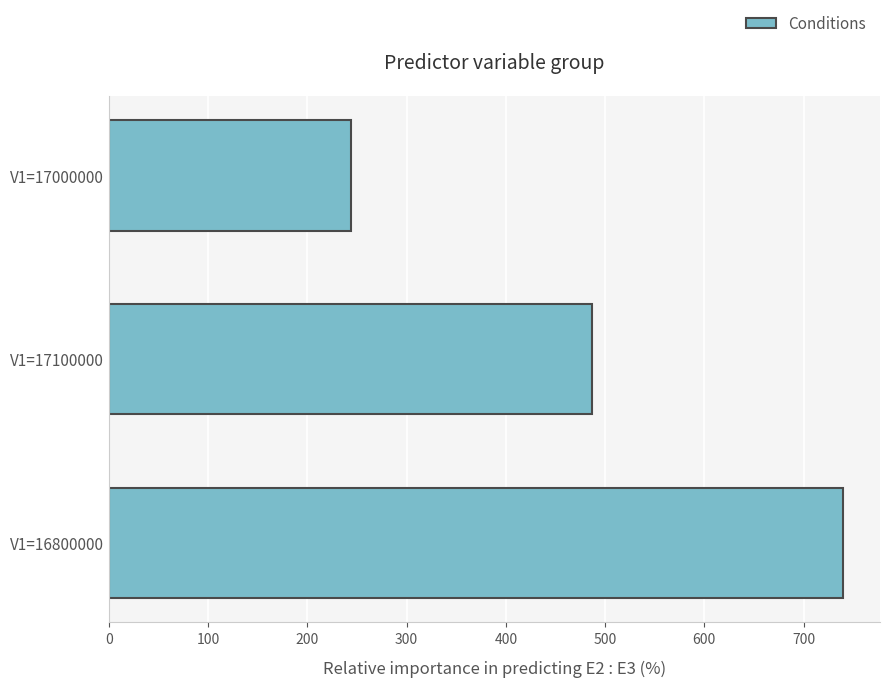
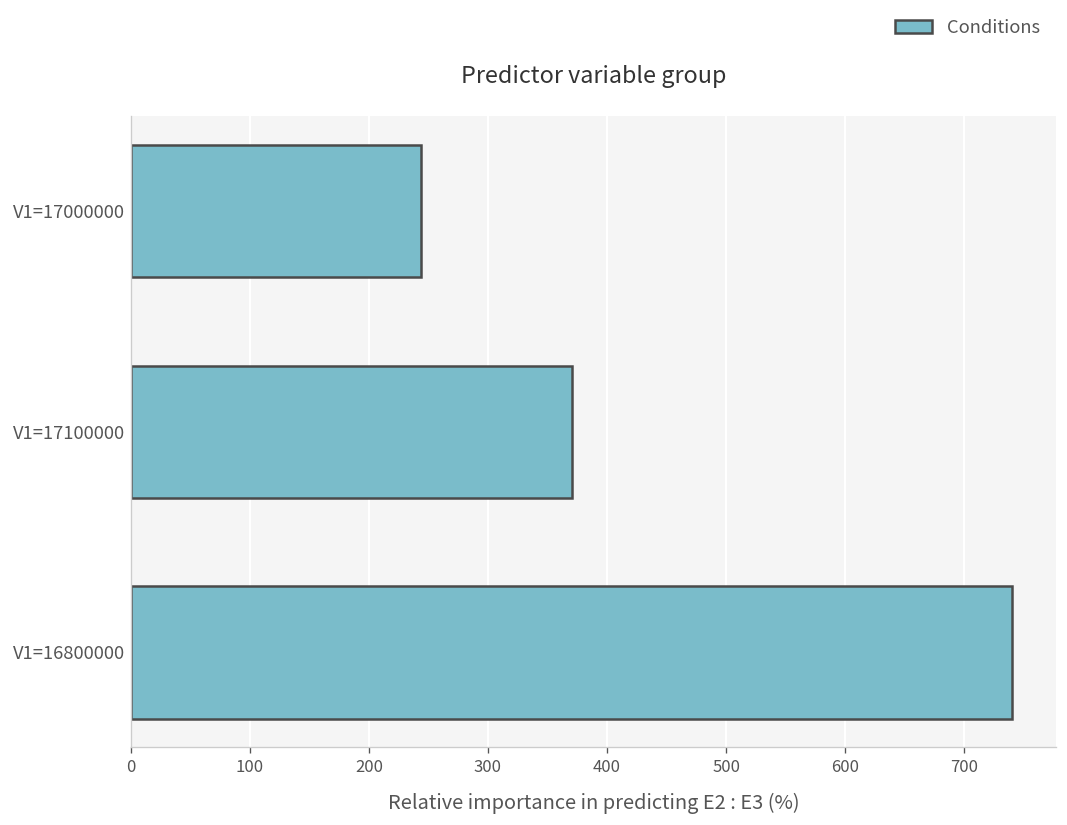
  {
    "V1=17000000": 240,
-   "V1=17100000": 490,
+   "V1=17100000": 370,
    "V1=16800000": 740
  }
